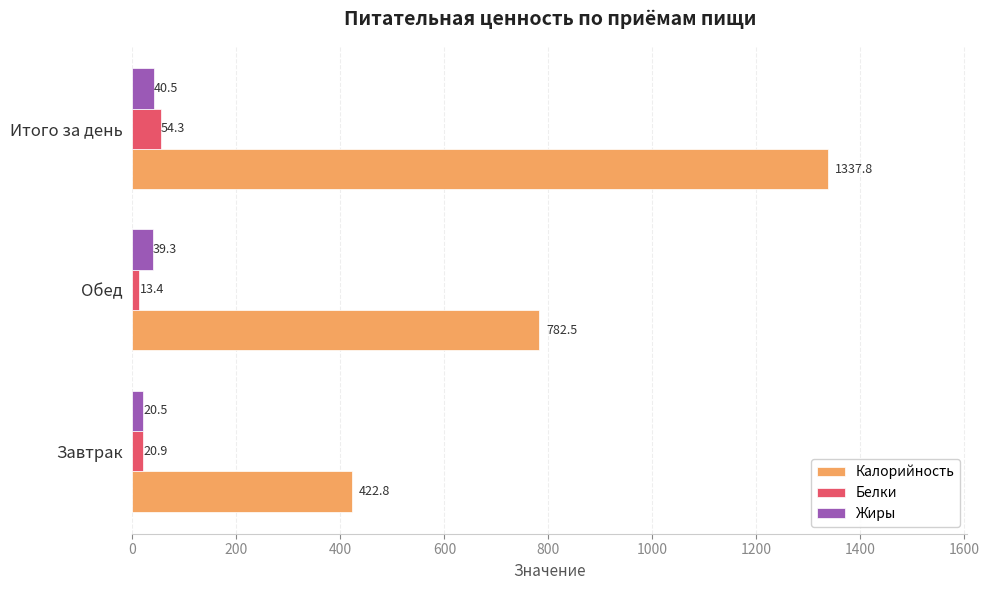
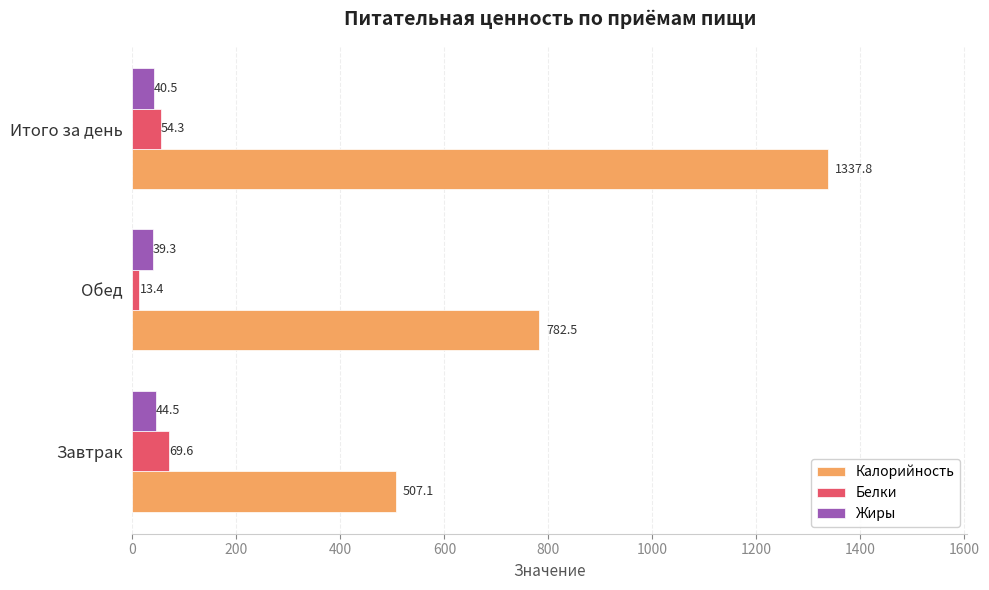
  {
    "Калорийность": {
      "Итого за день": 1337.8,
      "Обед": 782.5,
-     "Завтрак": 422.8
+     "Завтрак": 507.1
    },
    "Белки": {
      "Итого за день": 54.3,
      "Обед": 13.4,
-     "Завтрак": 20.9
+     "Завтрак": 69.6
    },
    "Жиры": {
      "Итого за день": 40.5,
      "Обед": 39.3,
-     "Завтрак": 20.5
+     "Завтрак": 44.5
    }
  }
